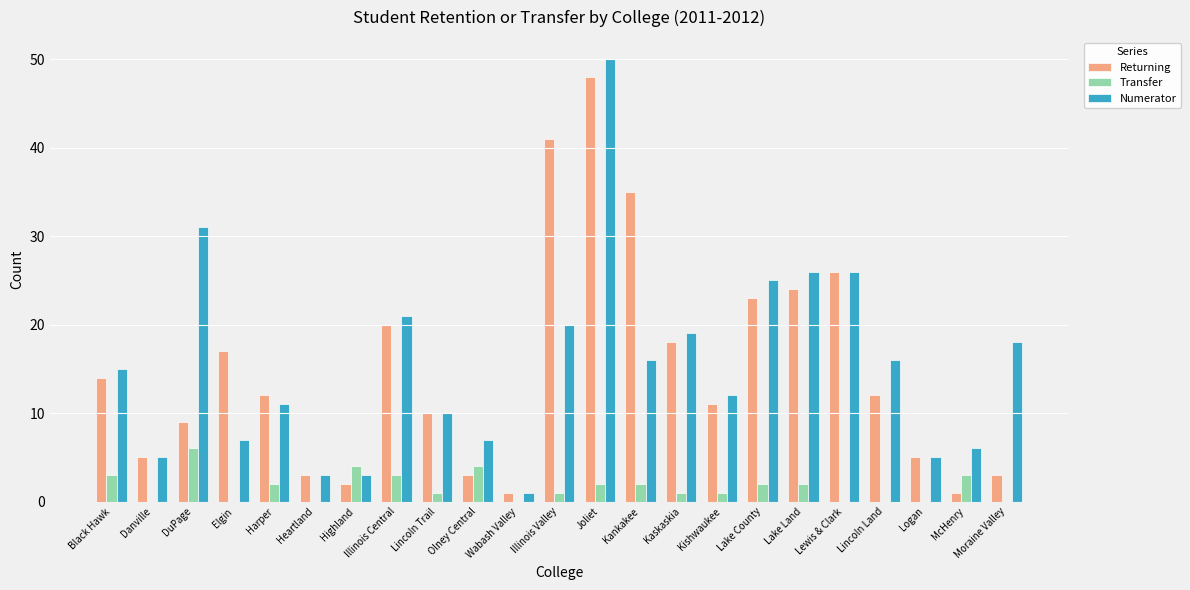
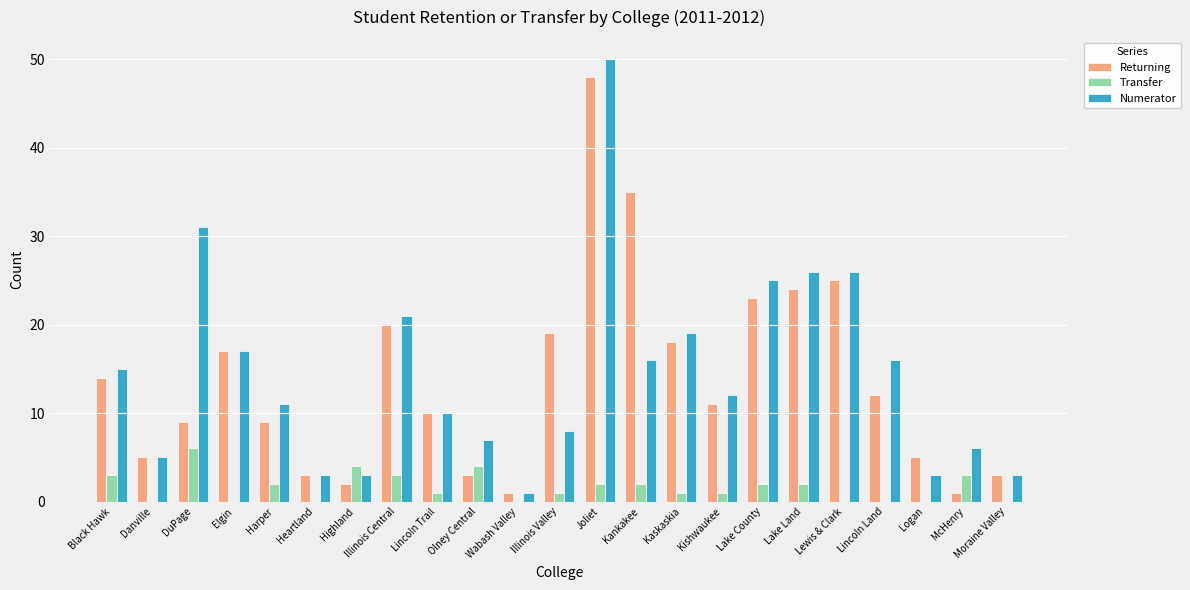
  {
    "Returning": {
      "Black Hawk": 14,
      "Danville": 5,
      "DuPage": 9,
      "Elgin": 17,
-     "Harper": 12,
+     "Harper": 9,
      "Heartland": 3,
      "Highland": 2,
      "Illinois Central": 20,
      "Lincoln Trail": 10,
      "Olney Central": 3,
      "Wabash Valley": 1,
-     "Illinois Valley": 41,
+     "Illinois Valley": 19,
      "Joliet": 48,
      "Kankakee": 35,
      "Kaskaskia": 18,
      "Kishwaukee": 11,
      "Lake County": 23,
      "Lake Land": 24,
-     "Lewis & Clark": 26,
+     "Lewis & Clark": 25,
      "Lincoln Land": 12,
      "Logan": 5,
      "McHenry": 1,
      "Moraine Valley": 3
    },
    "Transfer": {
      "Black Hawk": 3,
      "Danville": 0,
      "DuPage": 6,
      "Elgin": 0,
      "Harper": 2,
      "Heartland": 0,
      "Highland": 4,
      "Illinois Central": 3,
      "Lincoln Trail": 1,
      "Olney Central": 4,
      "Wabash Valley": 0,
      "Illinois Valley": 1,
      "Joliet": 2,
      "Kankakee": 2,
      "Kaskaskia": 1,
      "Kishwaukee": 1,
      "Lake County": 2,
      "Lake Land": 2,
      "Lewis & Clark": 0,
      "Lincoln Land": 0,
      "Logan": 0,
      "McHenry": 3,
      "Moraine Valley": 0
    },
    "Numerator": {
      "Black Hawk": 15,
      "Danville": 5,
      "DuPage": 31,
-     "Elgin": 7,
+     "Elgin": 17,
      "Harper": 11,
      "Heartland": 3,
      "Highland": 3,
      "Illinois Central": 21,
      "Lincoln Trail": 10,
      "Olney Central": 7,
      "Wabash Valley": 1,
-     "Illinois Valley": 20,
+     "Illinois Valley": 8,
      "Joliet": 50,
      "Kankakee": 16,
      "Kaskaskia": 19,
      "Kishwaukee": 12,
      "Lake County": 25,
      "Lake Land": 26,
      "Lewis & Clark": 26,
      "Lincoln Land": 16,
-     "Logan": 5,
+     "Logan": 3,
      "McHenry": 6,
-     "Moraine Valley": 18
+     "Moraine Valley": 3
    }
  }
